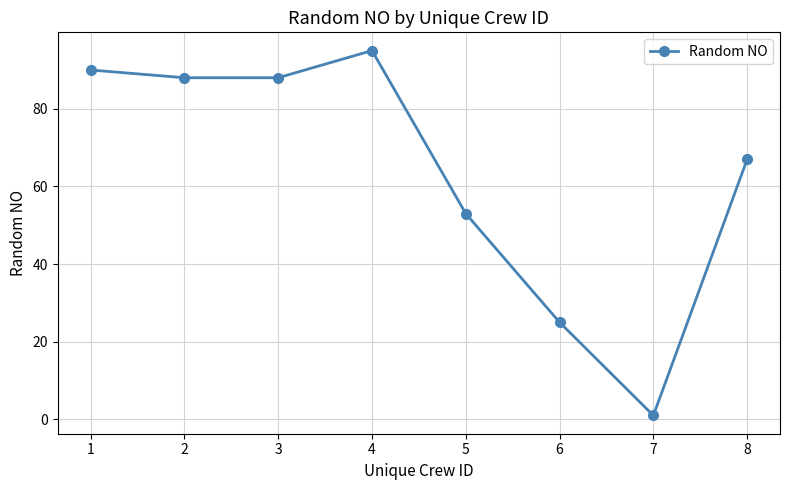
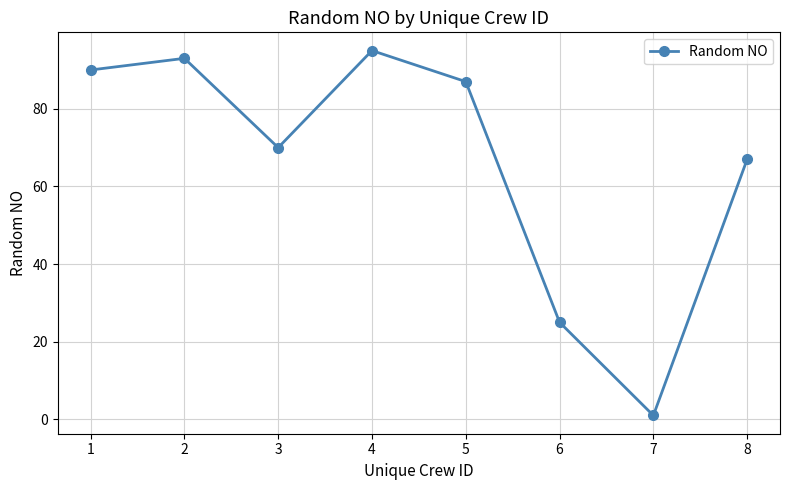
  {
    "1": 90,
-   "2": 88,
-   "3": 88,
+   "2": 93,
+   "3": 70,
    "4": 95,
-   "5": 53,
+   "5": 87,
    "6": 25,
    "7": 1,
    "8": 67
  }
